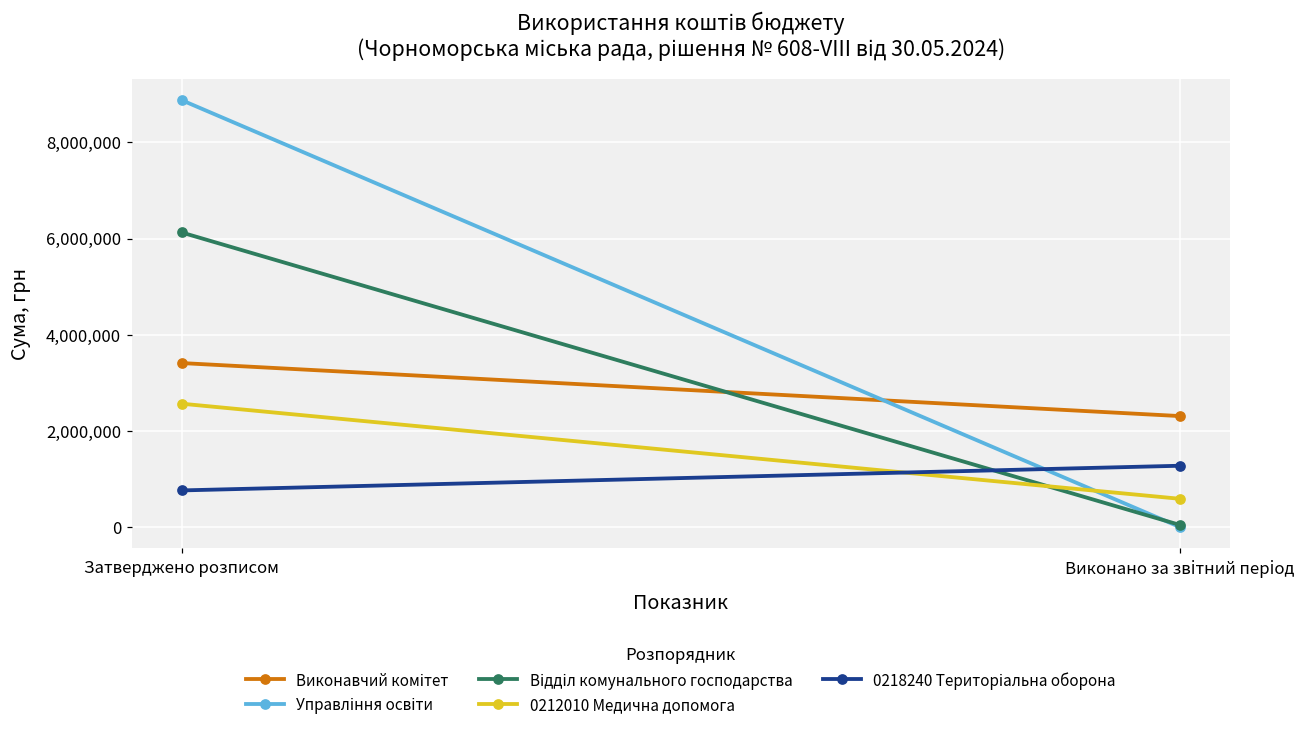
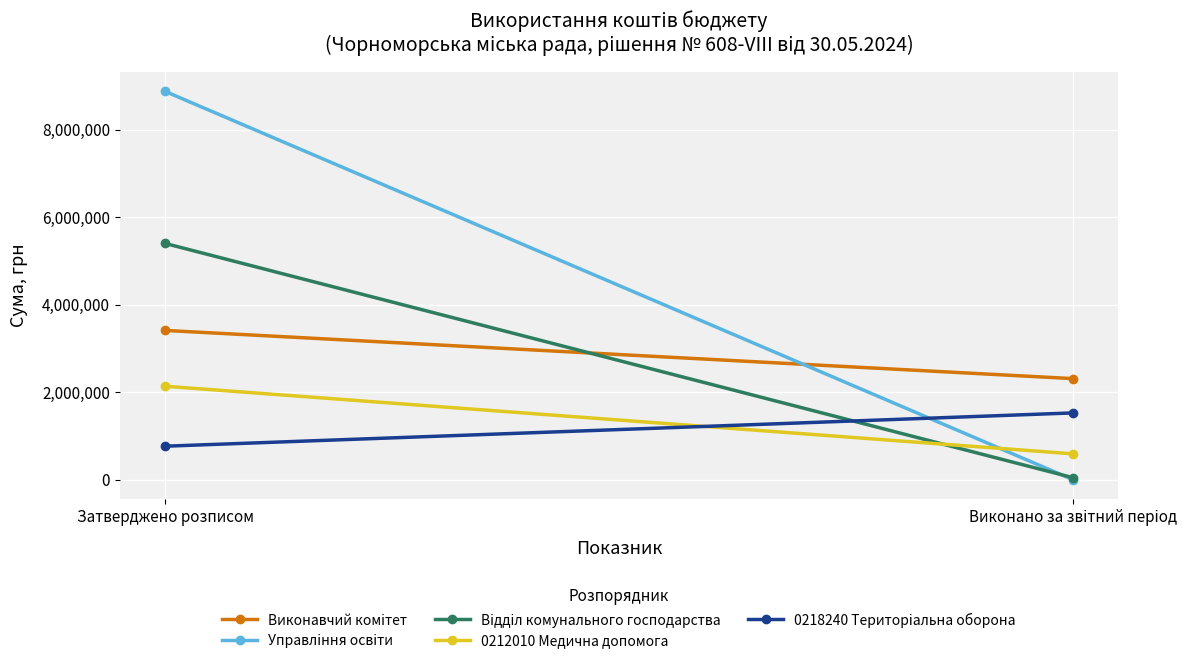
  {
    "Виконавчий комітет": {
      "Затверджено розписом": "3,400,000",
      "Виконано за звітний період": "2,300,000"
    },
    "Управління освіти": {
      "Затверджено розписом": "8,900,000"
    },
    "Відділ комунального господарства": {
-     "Затверджено розписом": "6,100,000"
+     "Затверджено розписом": "5,400,000"
    },
    "0212010 Медична допомога": {
-     "Затверджено розписом": "2,600,000",
+     "Затверджено розписом": "2,100,000",
      "Виконано за звітний період": "600,000"
    },
    "0218240 Територіальна оборона": {
      "Затверджено розписом": "800,000",
-     "Виконано за звітний період": "1,300,000"
+     "Виконано за звітний період": "1,500,000"
    }
  }
